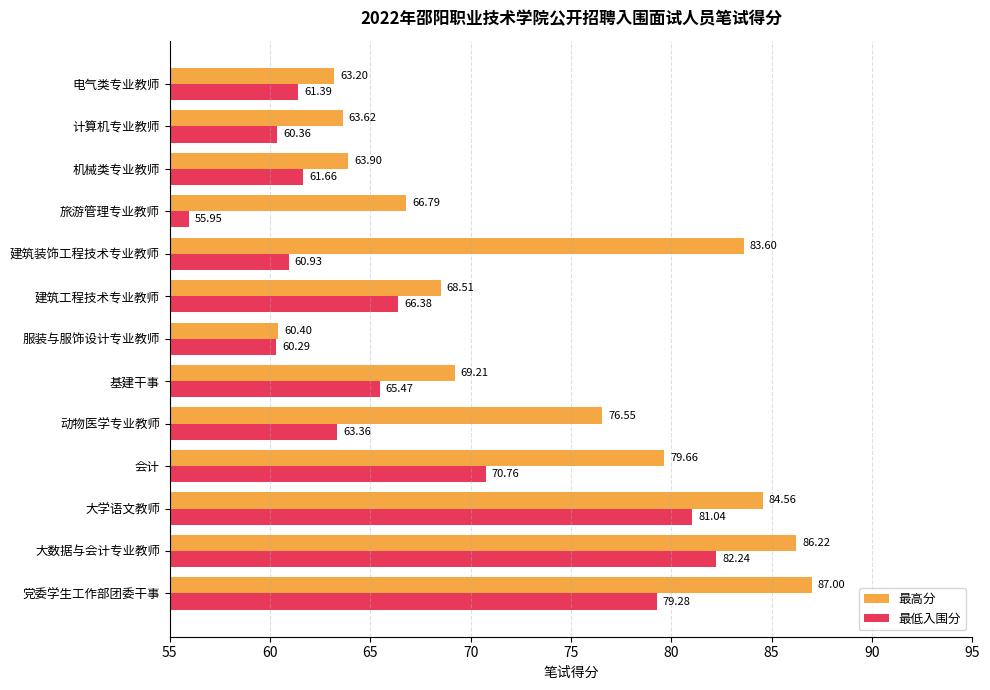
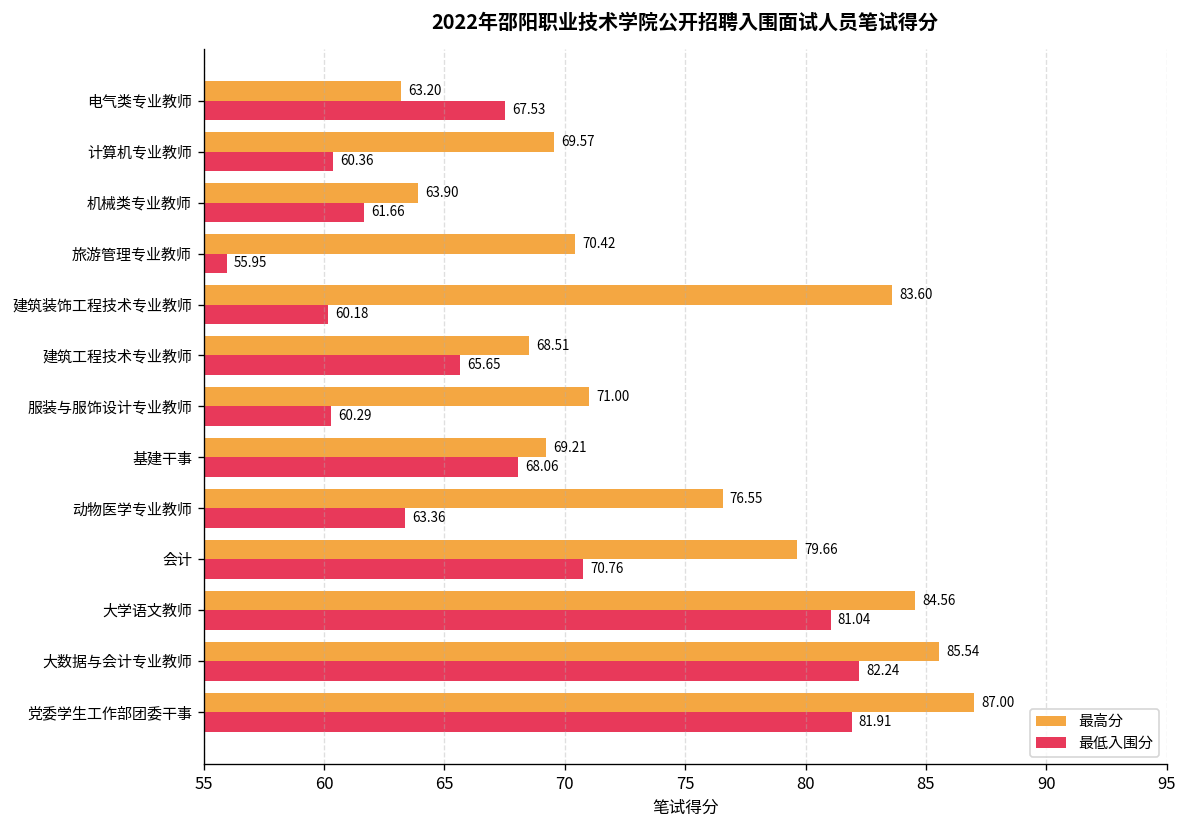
  {
    "最高分": {
      "电气类专业教师": 63.20,
-     "计算机专业教师": 63.62,
+     "计算机专业教师": 69.57,
      "机械类专业教师": 63.90,
-     "旅游管理专业教师": 66.79,
+     "旅游管理专业教师": 70.42,
      "建筑装饰工程技术专业教师": 83.60,
      "建筑工程技术专业教师": 68.51,
-     "服装与服饰设计专业教师": 60.40,
+     "服装与服饰设计专业教师": 71.00,
      "基建干事": 69.21,
      "动物医学专业教师": 76.55,
      "会计": 79.66,
      "大学语文教师": 84.56,
-     "大数据与会计专业教师": 86.22,
+     "大数据与会计专业教师": 85.54,
      "党委学生工作部团委干事": 87.00
    },
    "最低入围分": {
-     "电气类专业教师": 61.39,
+     "电气类专业教师": 67.53,
      "计算机专业教师": 60.36,
      "机械类专业教师": 61.66,
      "旅游管理专业教师": 55.95,
-     "建筑装饰工程技术专业教师": 60.93,
-     "建筑工程技术专业教师": 66.38,
+     "建筑装饰工程技术专业教师": 60.18,
+     "建筑工程技术专业教师": 65.65,
      "服装与服饰设计专业教师": 60.29,
-     "基建干事": 65.47,
+     "基建干事": 68.06,
      "动物医学专业教师": 63.36,
      "会计": 70.76,
      "大学语文教师": 81.04,
      "大数据与会计专业教师": 82.24,
-     "党委学生工作部团委干事": 79.28
+     "党委学生工作部团委干事": 81.91
    }
  }
